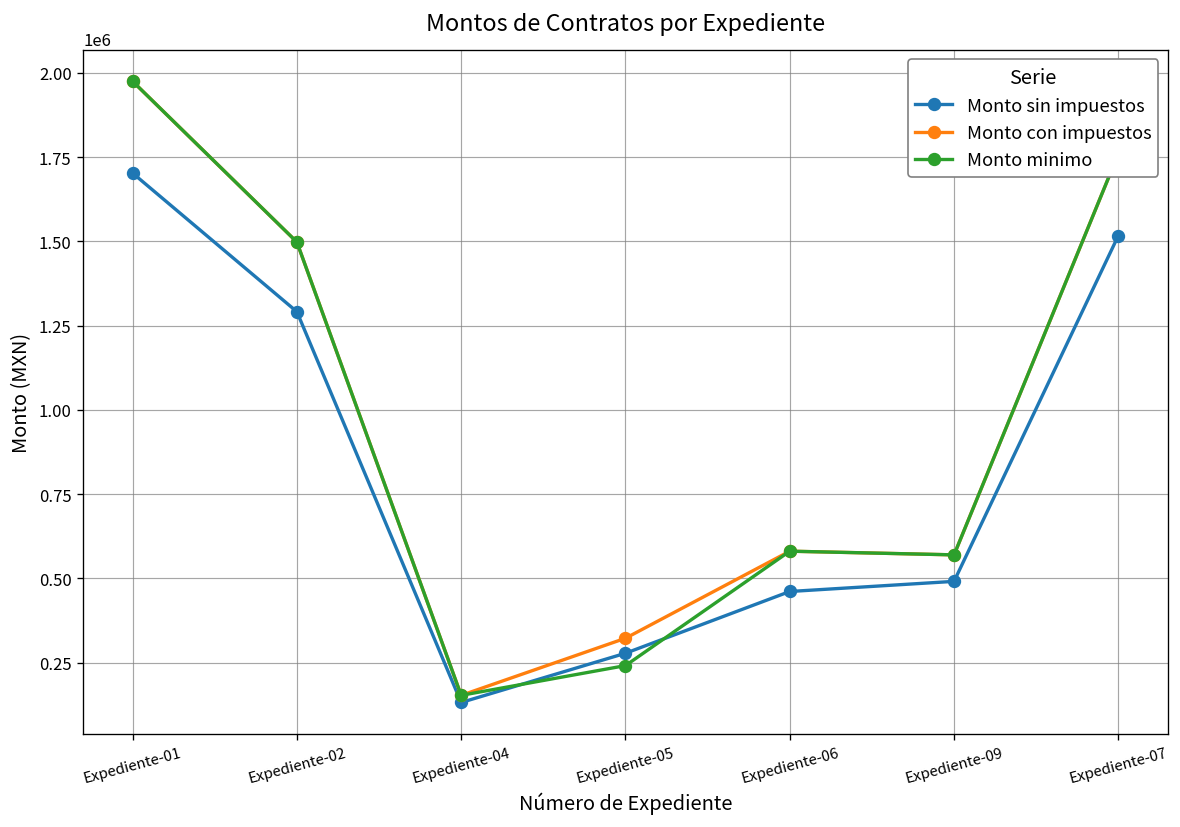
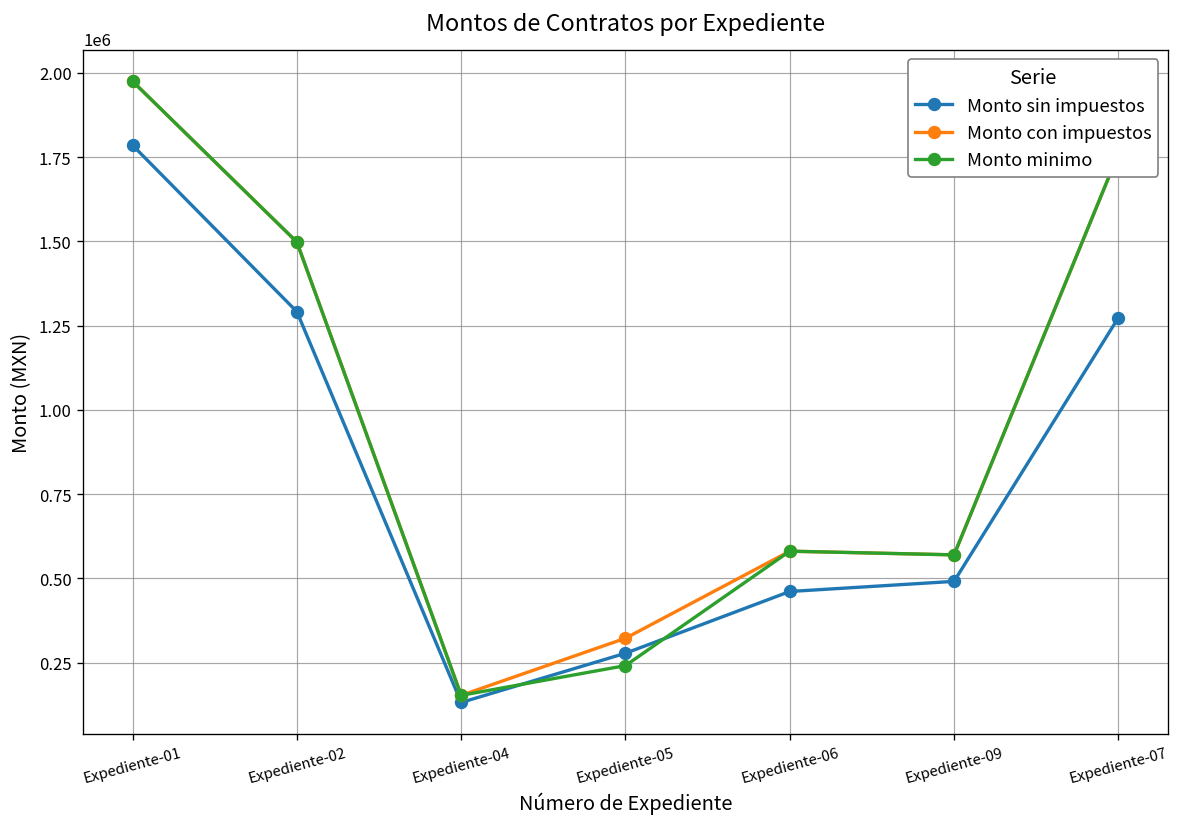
  {
    "Monto sin impuestos": {
-     "Expediente-01": 1700000,
+     "Expediente-01": 1790000,
      "Expediente-02": 1290000,
      "Expediente-04": 130000,
      "Expediente-05": 280000,
      "Expediente-06": 460000,
      "Expediente-09": 490000,
-     "Expediente-07": 1520000
+     "Expediente-07": 1270000
    },
    "Monto con impuestos": {
      "Expediente-05": 320000
    },
    "Monto minimo": {
      "Expediente-05": 240000
    }
  }
